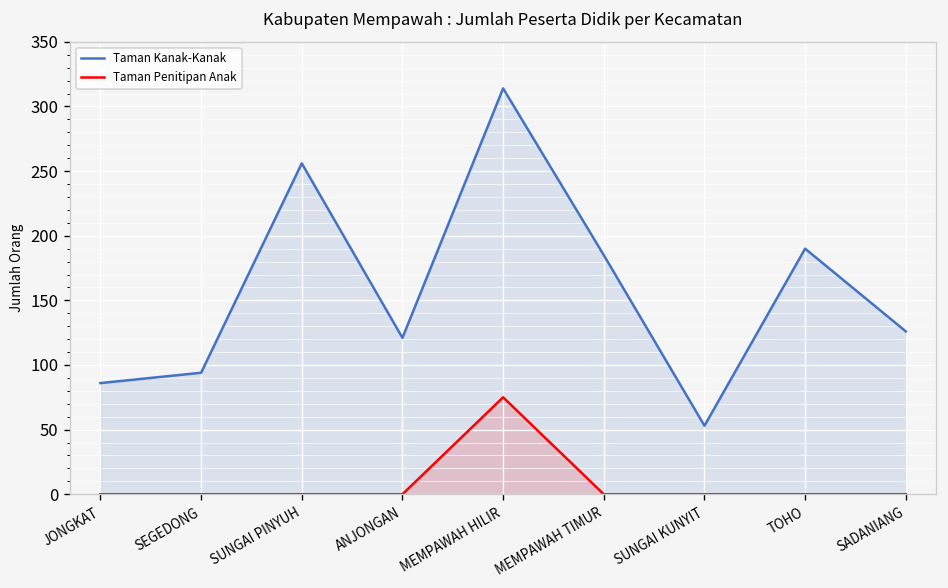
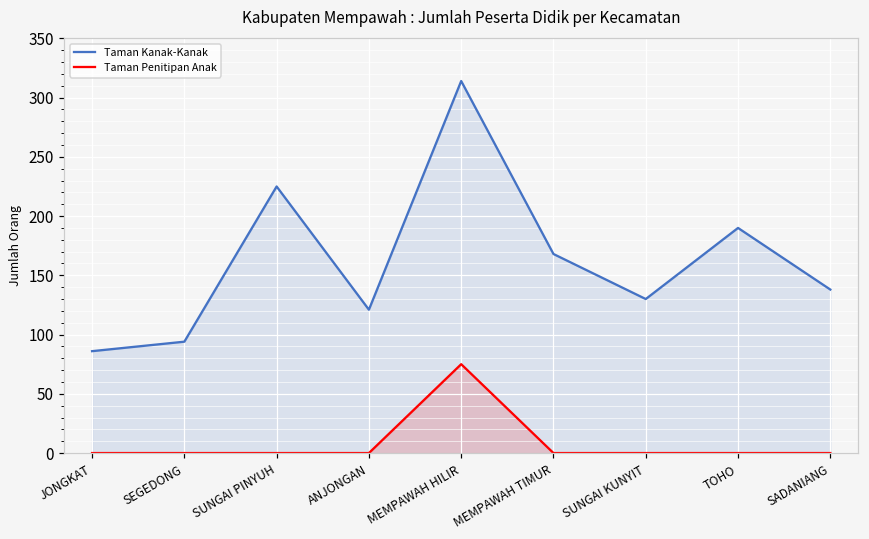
  {
    "Taman Kanak-Kanak": {
      "JONGKAT": 86,
      "SEGEDONG": 94,
-     "SUNGAI PINYUH": 256,
+     "SUNGAI PINYUH": 225,
      "ANJONGAN": 121,
      "MEMPAWAH HILIR": 314,
-     "MEMPAWAH TIMUR": 185,
-     "SUNGAI KUNYIT": 53,
+     "MEMPAWAH TIMUR": 168,
+     "SUNGAI KUNYIT": 130,
      "TOHO": 190,
-     "SADANIANG": 126
+     "SADANIANG": 138
    },
    "Taman Penitipan Anak": {
      "JONGKAT": 0,
      "SEGEDONG": 0,
      "SUNGAI PINYUH": 0,
      "ANJONGAN": 0,
      "MEMPAWAH HILIR": 75,
      "MEMPAWAH TIMUR": 0,
      "SUNGAI KUNYIT": 0,
      "TOHO": 0,
      "SADANIANG": 0
    }
  }
